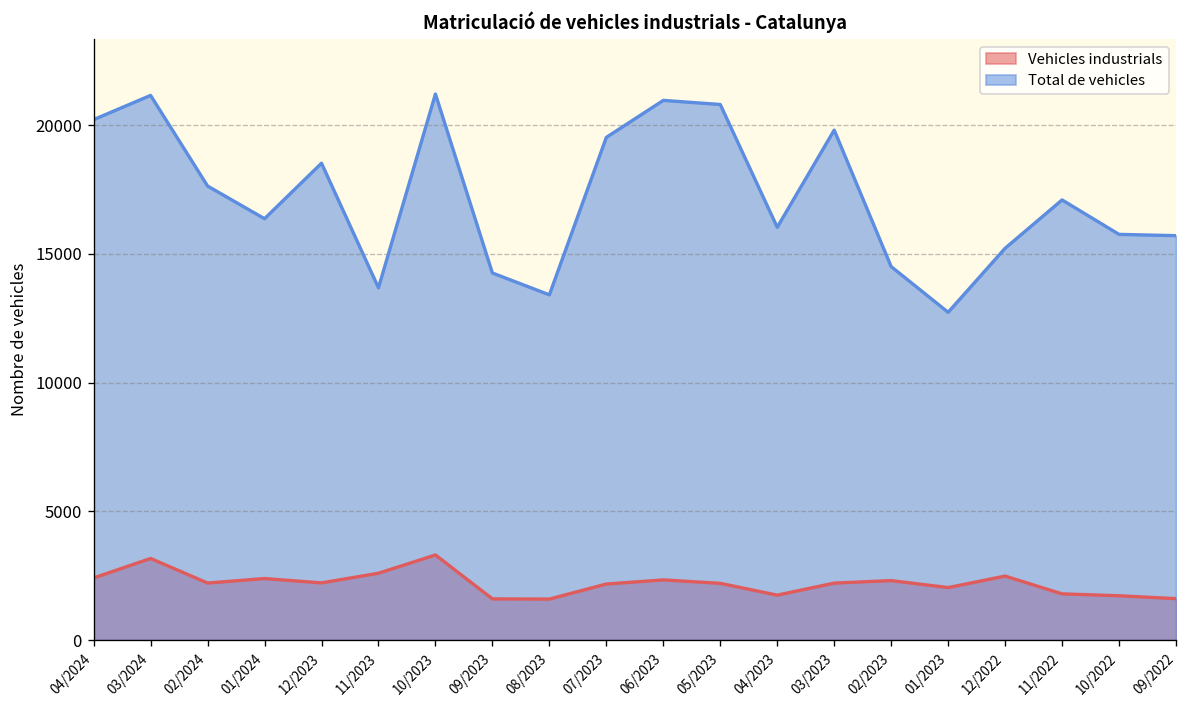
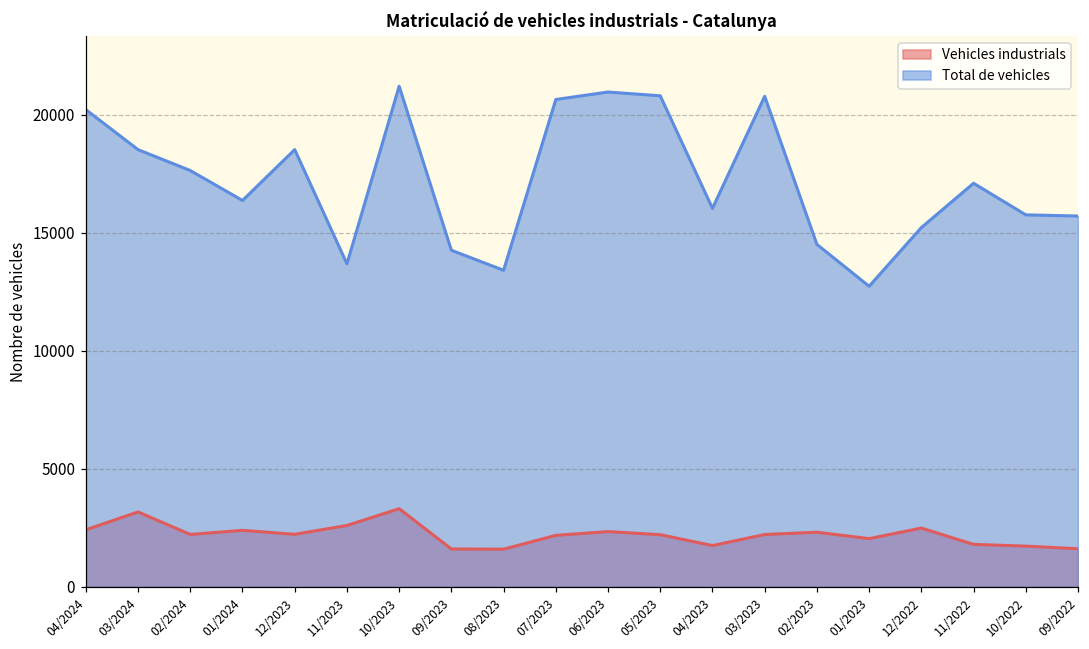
  {
    "Vehicles industrials": {
      "04/2024": 2400,
      "03/2024": 3200,
      "02/2024": 2200,
      "01/2024": 2400,
      "12/2023": 2200,
      "11/2023": 2600,
      "10/2023": 3300,
      "09/2023": 1600,
      "08/2023": 1600,
      "07/2023": 2200,
      "06/2023": 2300,
      "05/2023": 2200,
      "04/2023": 1700,
      "03/2023": 2200,
      "02/2023": 2300,
      "01/2023": 2000,
      "12/2022": 2500,
      "11/2022": 1800,
      "10/2022": 1700,
      "09/2022": 1600
    },
    "Total de vehicles": {
      "04/2024": 20200,
-     "03/2024": 21200,
+     "03/2024": 18500,
      "02/2024": 17600,
      "01/2024": 16400,
      "12/2023": 18500,
      "11/2023": 13700,
      "10/2023": 21200,
      "09/2023": 14300,
      "08/2023": 13400,
-     "07/2023": 19500,
+     "07/2023": 20600,
      "06/2023": 21000,
      "05/2023": 20800,
      "04/2023": 16000,
-     "03/2023": 19800,
+     "03/2023": 20800,
      "02/2023": 14500,
      "01/2023": 12700,
      "12/2022": 15200,
      "11/2022": 17100,
      "10/2022": 15800,
      "09/2022": 15700
    }
  }
